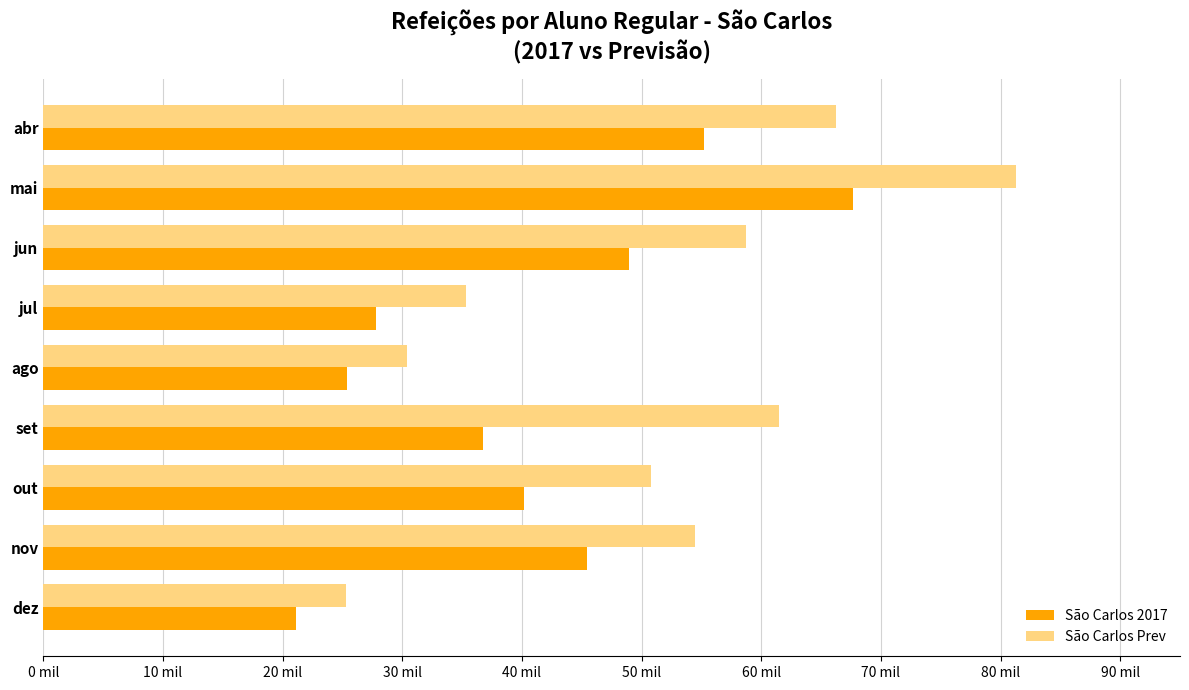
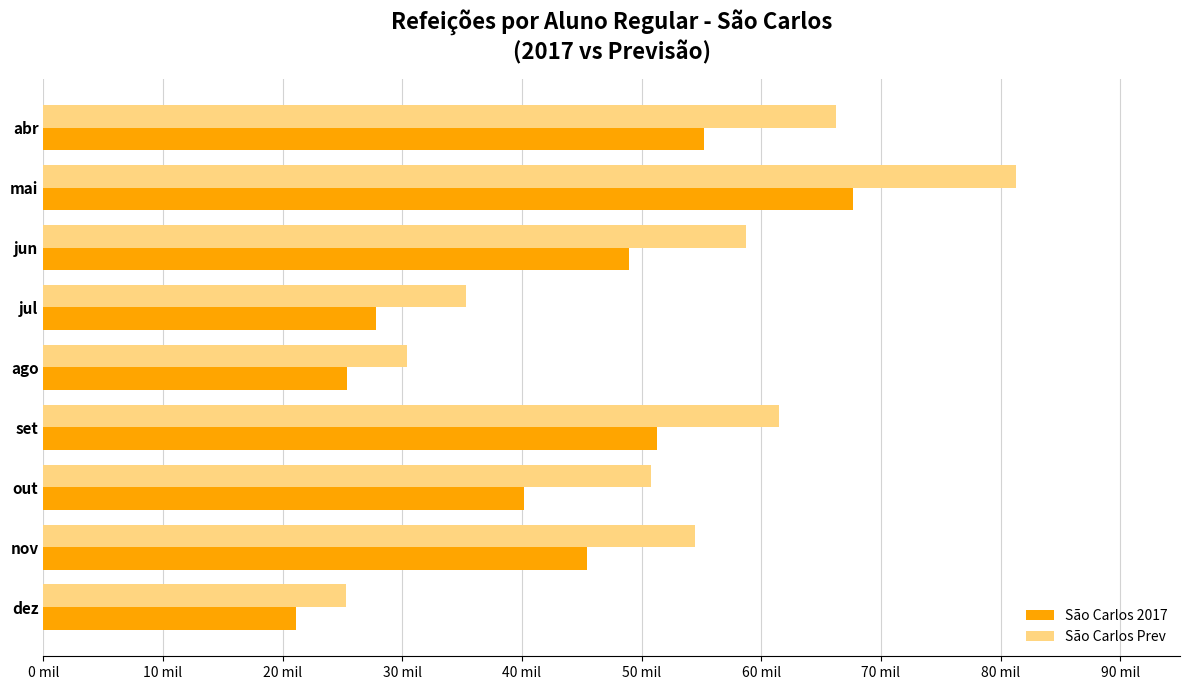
  {
    "São Carlos 2017": {
      "abr": "55.2 mil",
      "mai": "67.7 mil",
      "jun": "48.9 mil",
      "jul": "27.8 mil",
      "ago": "25.4 mil",
-     "set": "36.7 mil",
+     "set": "51.3 mil",
      "out": "40.2 mil",
      "nov": "45.4 mil",
      "dez": "21.1 mil"
    },
    "São Carlos Prev": {
      "abr": "66.2 mil",
      "mai": "81.3 mil",
      "jun": "58.7 mil",
      "jul": "35.3 mil",
      "ago": "30.4 mil",
      "set": "61.5 mil",
      "out": "50.8 mil",
      "nov": "54.5 mil",
      "dez": "25.3 mil"
    }
  }
